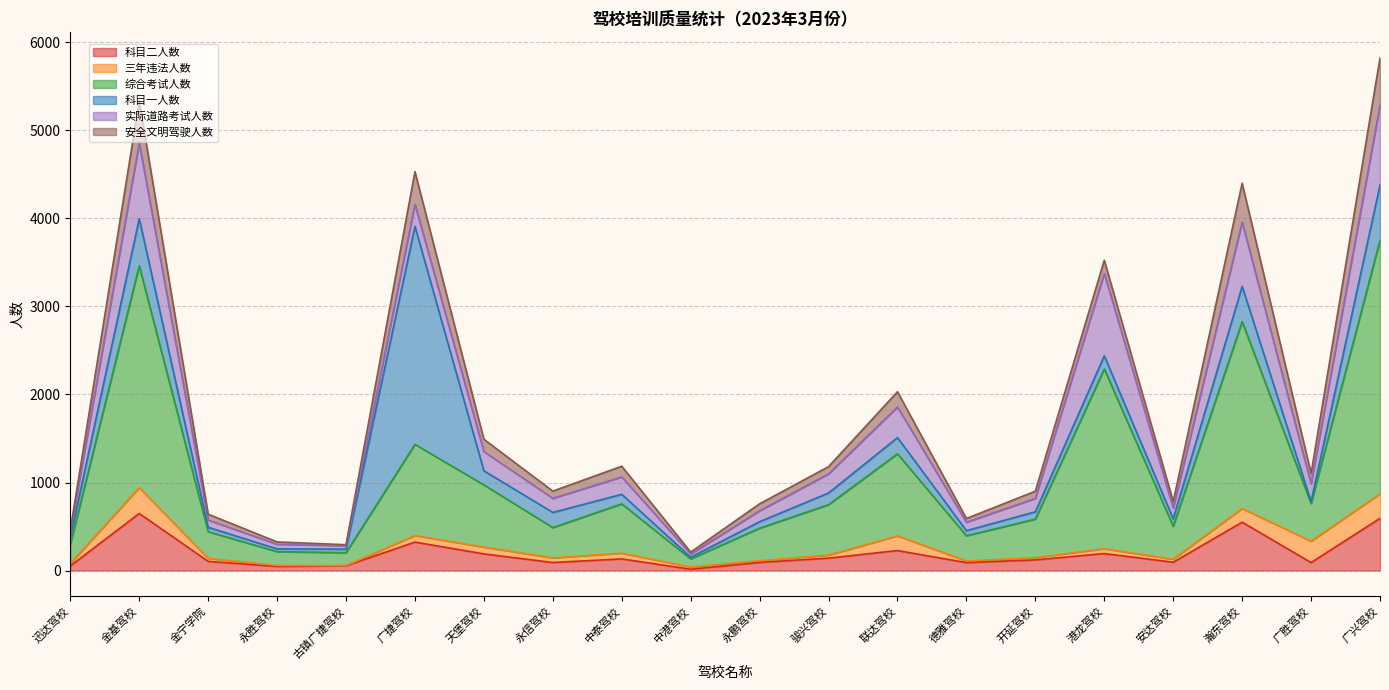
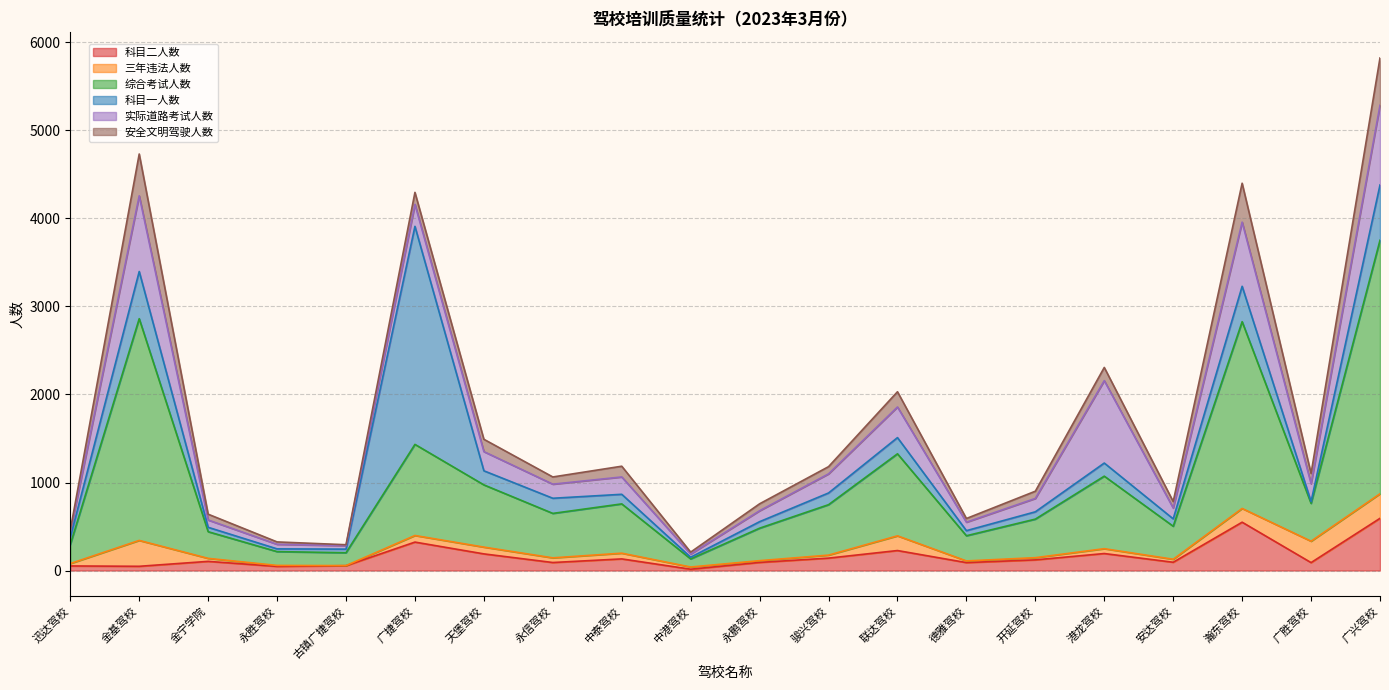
  {
    "科目二人数": {
-     "金基驾校": 600,
+     "金基驾校": 0,
      "金宁学院": 100,
      "广捷驾校": 300,
      "天堡驾校": 200,
      "永信驾校": 100,
      "中泰驾校": 100,
      "骏兴驾校": 100,
      "联达驾校": 200,
      "港龙驾校": 200,
      "安达驾校": 100,
      "瀚东驾校": 500,
      "广胜驾校": 100,
      "广兴驾校": 600
    },
    "三年违法人数": {
      "金基驾校": 300,
      "金宁学院": 0,
      "广捷驾校": 100,
      "天堡驾校": 100,
      "永信驾校": 100,
      "中泰驾校": 100,
      "骏兴驾校": 0,
      "联达驾校": 200,
      "港龙驾校": 100,
      "安达驾校": 0,
      "瀚东驾校": 200,
      "广胜驾校": 200,
      "广兴驾校": 300
    },
    "综合考试人数": {
      "迅达驾校": 200,
      "金基驾校": 2500,
      "金宁学院": 300,
      "永胜驾校": 200,
      "古镇广捷驾校": 100,
      "广捷驾校": 1000,
      "天堡驾校": 700,
-     "永信驾校": 300,
+     "永信驾校": 500,
      "中泰驾校": 600,
      "永鹏驾校": 400,
      "骏兴驾校": 600,
      "联达驾校": 900,
      "德雅驾校": 300,
      "开延驾校": 400,
-     "港龙驾校": 2000,
+     "港龙驾校": 800,
      "安达驾校": 400,
      "瀚东驾校": 2100,
      "广兴驾校": 2900
    },
    "科目一人数": {
      "迅达驾校": 100,
      "金基驾校": 500,
      "金宁学院": 100,
      "永胜驾校": 0,
      "古镇广捷驾校": 0,
      "广捷驾校": 2500,
      "天堡驾校": 200,
      "永信驾校": 200,
      "中泰驾校": 100,
      "永鹏驾校": 100,
      "骏兴驾校": 100,
      "联达驾校": 200,
      "德雅驾校": 100,
      "开延驾校": 100,
      "港龙驾校": 100,
      "安达驾校": 100,
      "瀚东驾校": 400,
      "广兴驾校": 600
    },
    "实际道路考试人数": {
      "金基驾校": 900,
      "金宁学院": 100,
      "广捷驾校": 300,
      "天堡驾校": 200,
      "永信驾校": 200,
      "中泰驾校": 200,
      "永鹏驾校": 100,
      "骏兴驾校": 200,
      "联达驾校": 300,
      "德雅驾校": 100,
      "开延驾校": 200,
      "港龙驾校": 900,
      "安达驾校": 100,
      "瀚东驾校": 700,
      "广胜驾校": 200,
      "广兴驾校": 900
    },
    "安全文明驾驶人数": {
      "金宁学院": 100,
-     "广捷驾校": 400,
+     "广捷驾校": 100,
      "天堡驾校": 100,
      "永信驾校": 100,
      "中泰驾校": 100,
      "永鹏驾校": 100,
      "骏兴驾校": 100,
      "联达驾校": 200,
      "德雅驾校": 0,
      "开延驾校": 100,
      "港龙驾校": 200,
      "安达驾校": 100,
      "瀚东驾校": 400,
      "广胜驾校": 100,
      "广兴驾校": 500
    }
  }
